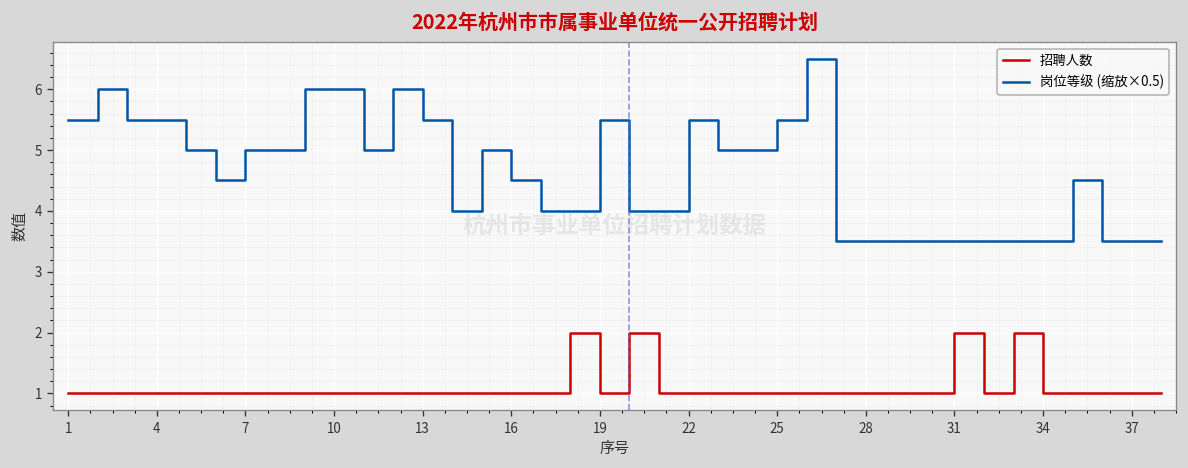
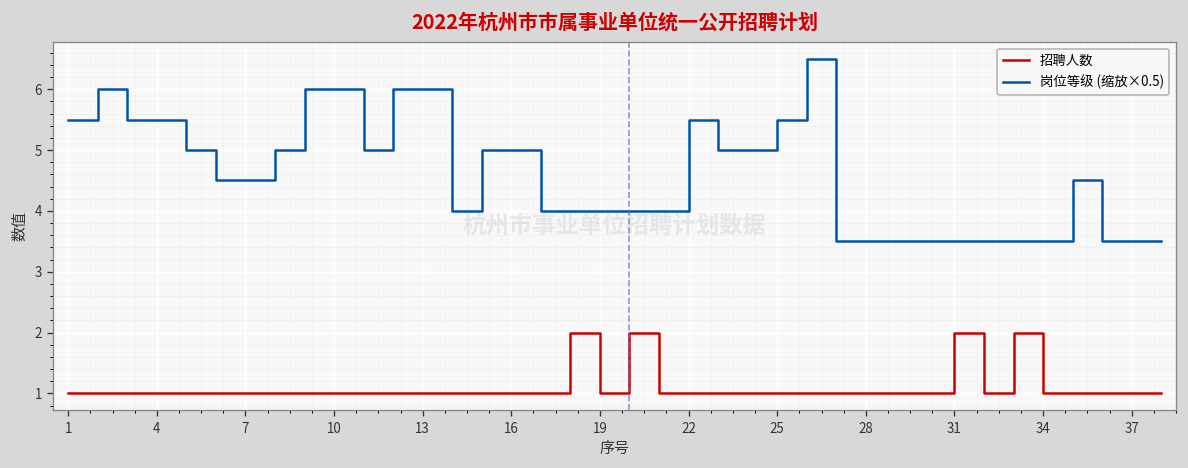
  {
    "招聘人数": {
      "1": 1.0,
      "4": 1.0,
      "7": 1.0,
      "10": 1.0,
      "13": 1.0,
      "16": 1.0,
      "19": 1.0,
      "22": 1.0,
      "25": 1.0,
      "28": 1.0,
      "31": 2.0,
      "34": 1.0,
      "37": 1.0
    },
    "岗位等级 (缩放×0.5)": {
      "1": 5.5,
      "4": 5.5,
-     "7": 5.0,
+     "7": 4.5,
      "10": 6.0,
-     "13": 5.5,
-     "16": 4.5,
-     "19": 5.5,
+     "13": 6.0,
+     "16": 5.0,
+     "19": 4.0,
      "22": 5.5,
      "25": 5.5,
      "28": 3.5,
      "31": 3.5,
      "34": 3.5,
      "37": 3.5
    }
  }
